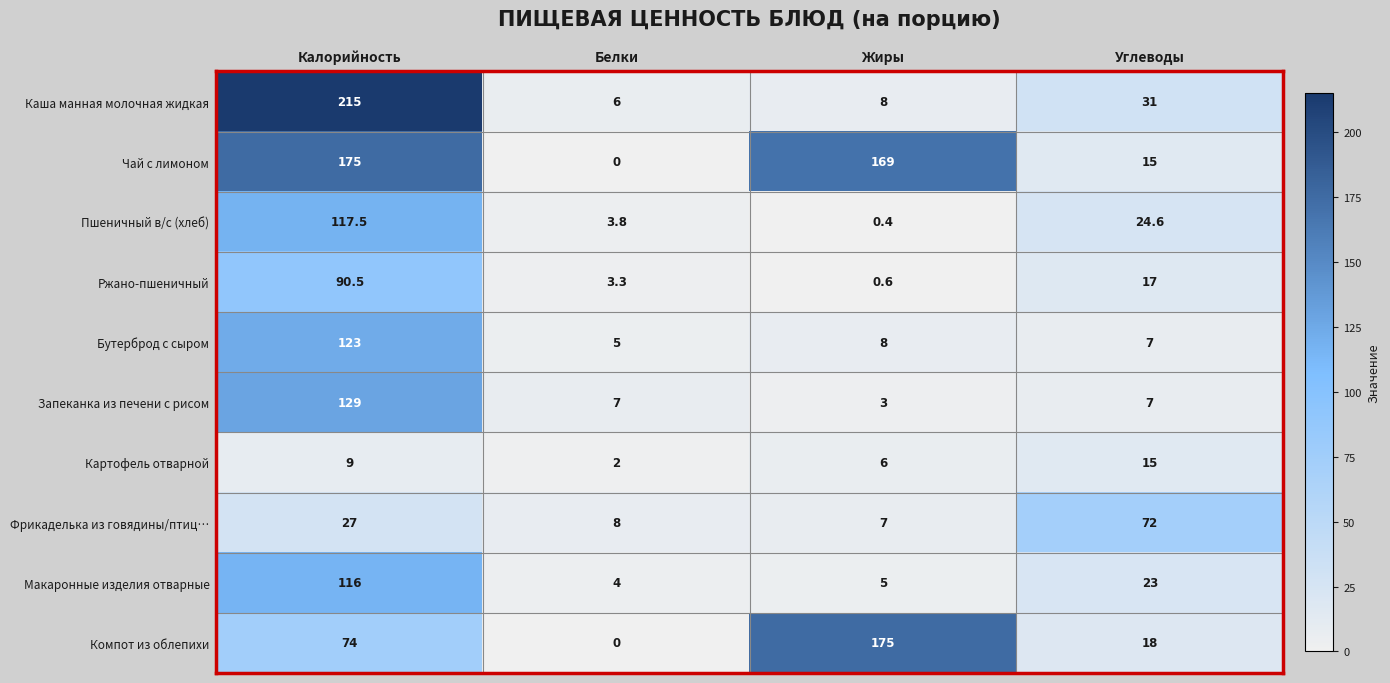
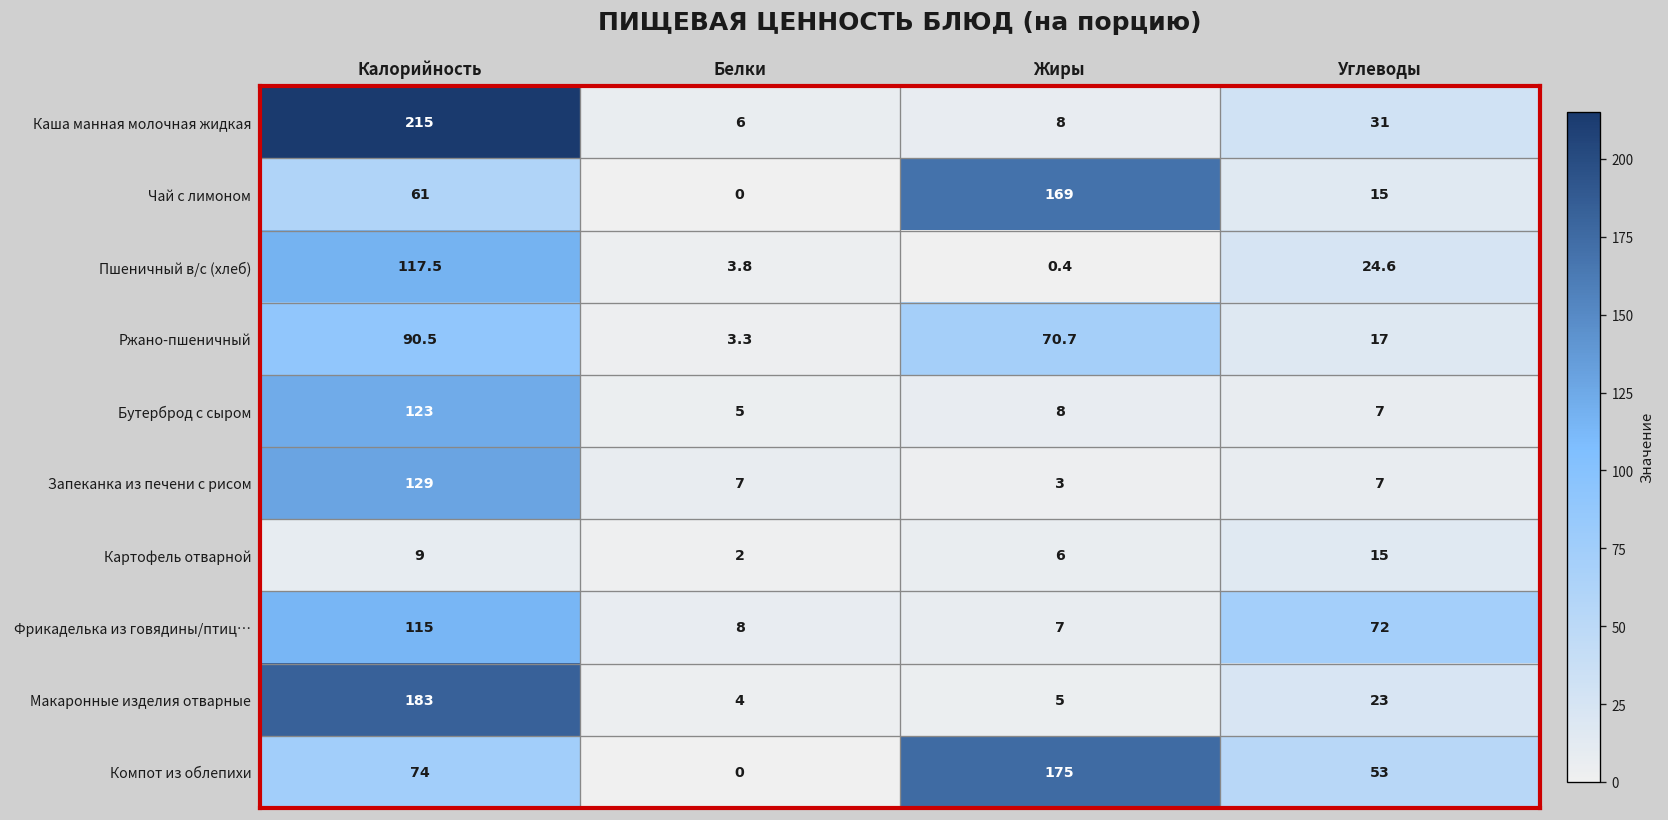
  {
    "Каша манная молочная жидкая": {
      "Калорийность": 215,
      "Белки": 6,
      "Жиры": 8,
      "Углеводы": 31
    },
    "Чай с лимоном": {
-     "Калорийность": 175,
+     "Калорийность": 61,
      "Белки": 0,
      "Жиры": 169,
      "Углеводы": 15
    },
    "Пшеничный в/с (хлеб)": {
      "Калорийность": 117.5,
      "Белки": 3.8,
      "Жиры": 0.4,
      "Углеводы": 24.6
    },
    "Ржано-пшеничный": {
      "Калорийность": 90.5,
      "Белки": 3.3,
-     "Жиры": 0.6,
+     "Жиры": 70.7,
      "Углеводы": 17
    },
    "Бутерброд с сыром": {
      "Калорийность": 123,
      "Белки": 5,
      "Жиры": 8,
      "Углеводы": 7
    },
    "Запеканка из печени с рисом": {
      "Калорийность": 129,
      "Белки": 7,
      "Жиры": 3,
      "Углеводы": 7
    },
    "Картофель отварной": {
      "Калорийность": 9,
      "Белки": 2,
      "Жиры": 6,
      "Углеводы": 15
    },
    "Фрикаделька из говядины/птиц…": {
-     "Калорийность": 27,
+     "Калорийность": 115,
      "Белки": 8,
      "Жиры": 7,
      "Углеводы": 72
    },
    "Макаронные изделия отварные": {
-     "Калорийность": 116,
+     "Калорийность": 183,
      "Белки": 4,
      "Жиры": 5,
      "Углеводы": 23
    },
    "Компот из облепихи": {
      "Калорийность": 74,
      "Белки": 0,
      "Жиры": 175,
-     "Углеводы": 18
+     "Углеводы": 53
    }
  }
